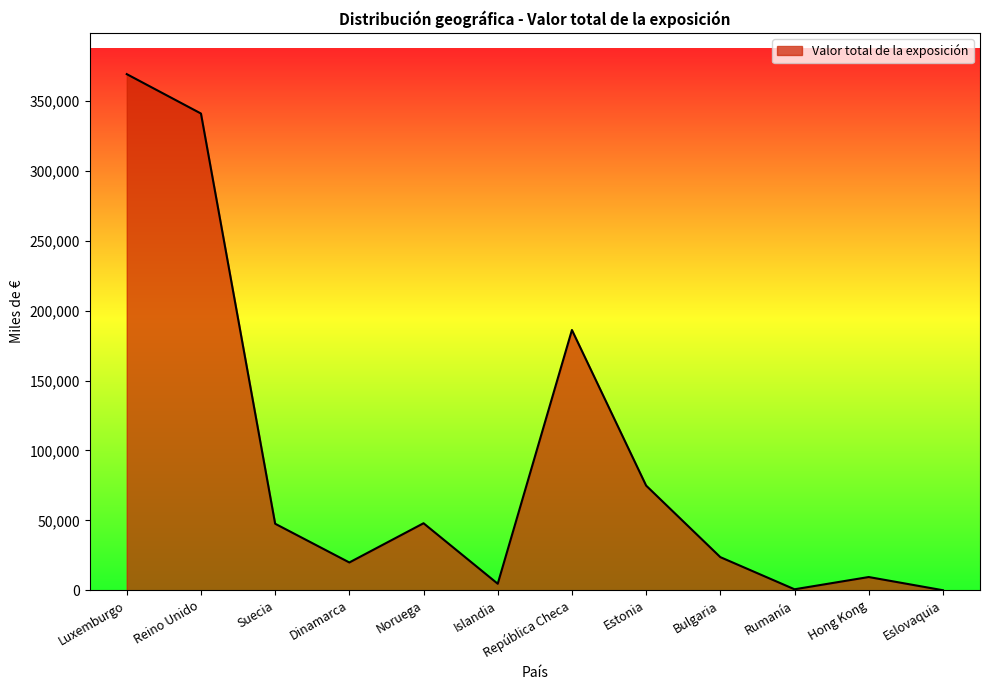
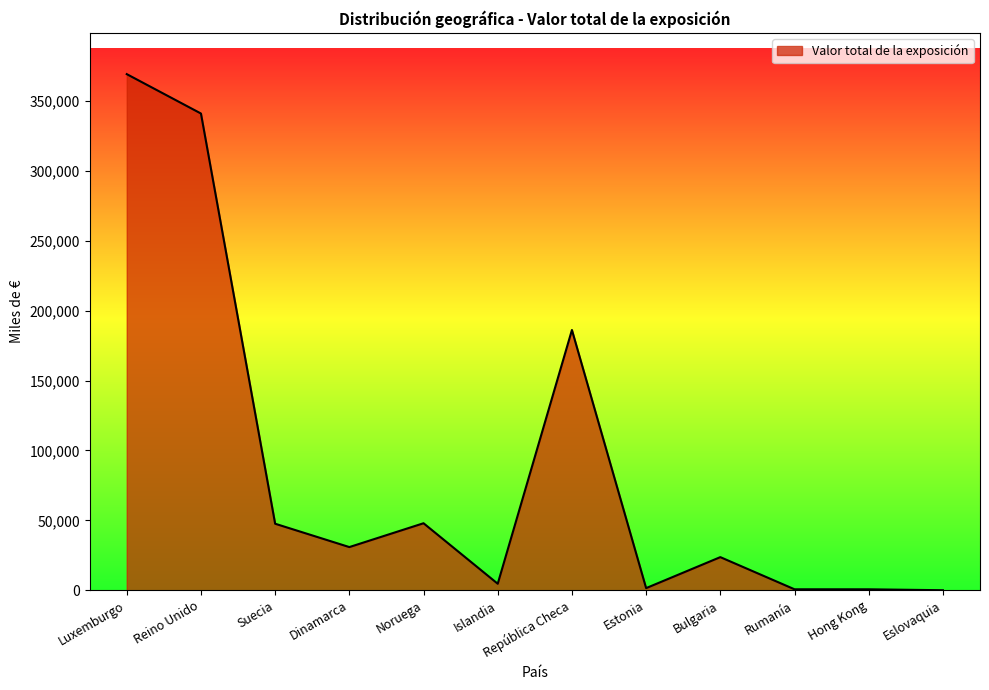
  {
    "Luxemburgo": "369,000",
    "Reino Unido": "341,000",
    "Suecia": "48,000",
-   "Dinamarca": "20,000",
+   "Dinamarca": "31,000",
    "Noruega": "48,000",
    "Islandia": "5,000",
    "República Checa": "186,000",
-   "Estonia": "75,000",
+   "Estonia": "2,000",
    "Bulgaria": "24,000",
    "Rumanía": "1,000",
-   "Hong Kong": "9,000",
+   "Hong Kong": "1,000",
    "Eslovaquia": "0"
  }
